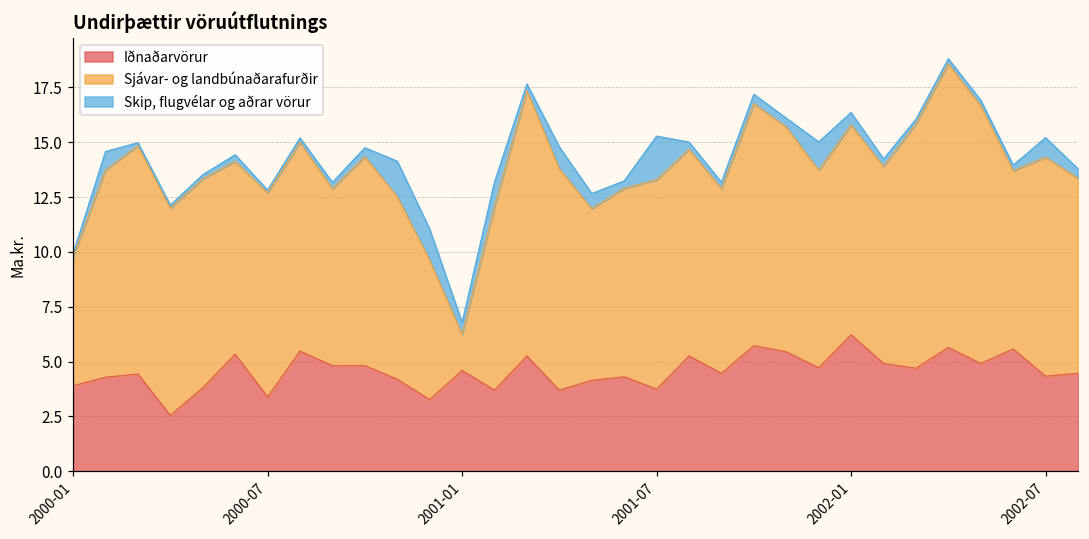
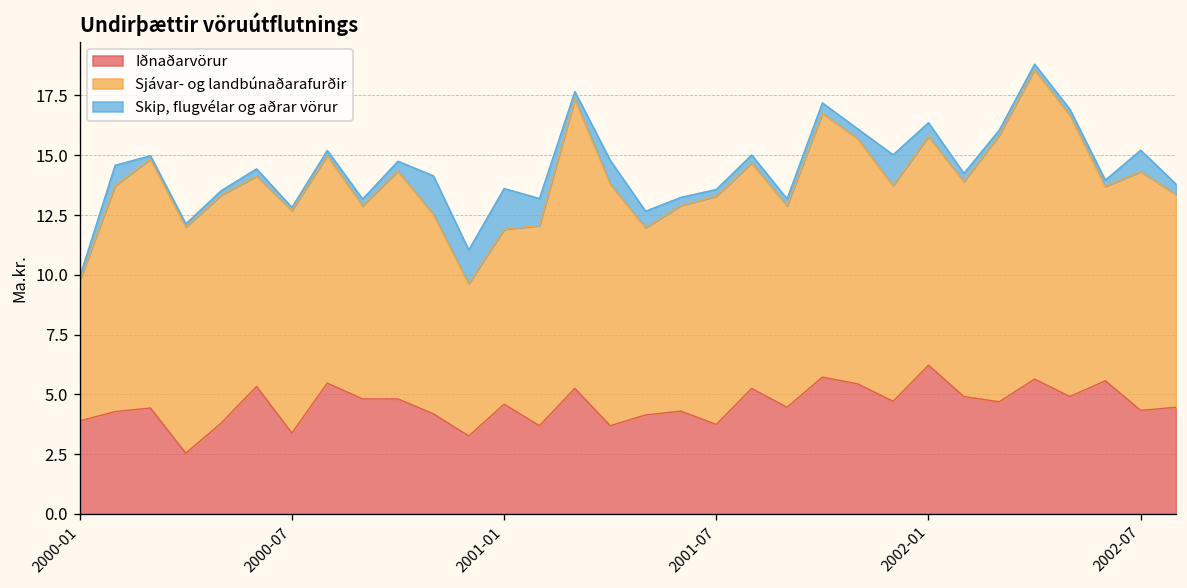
  {
    "Iðnaðarvörur": {
      "2000-01": 3.9,
      "2000-07": 3.4,
      "2001-01": 4.6,
      "2001-07": 3.7,
      "2002-01": 6.2,
      "2002-07": 4.3
    },
    "Sjávar- og landbúnaðarafurðir": {
      "2000-01": 5.9,
      "2000-07": 9.3,
-     "2001-01": 1.7,
+     "2001-01": 7.3,
      "2001-07": 9.6,
      "2002-01": 9.6,
      "2002-07": 10.0
    },
    "Skip, flugvélar og aðrar vörur": {
      "2000-01": 0.2,
      "2000-07": 0.1,
-     "2001-01": 0.5,
-     "2001-07": 2.0,
+     "2001-01": 1.7,
+     "2001-07": 0.3,
      "2002-01": 0.6,
      "2002-07": 0.9
    }
  }
